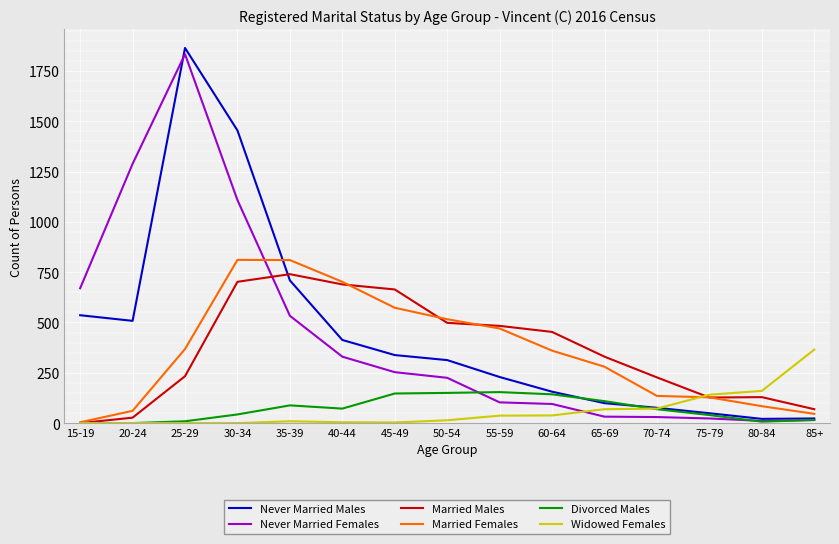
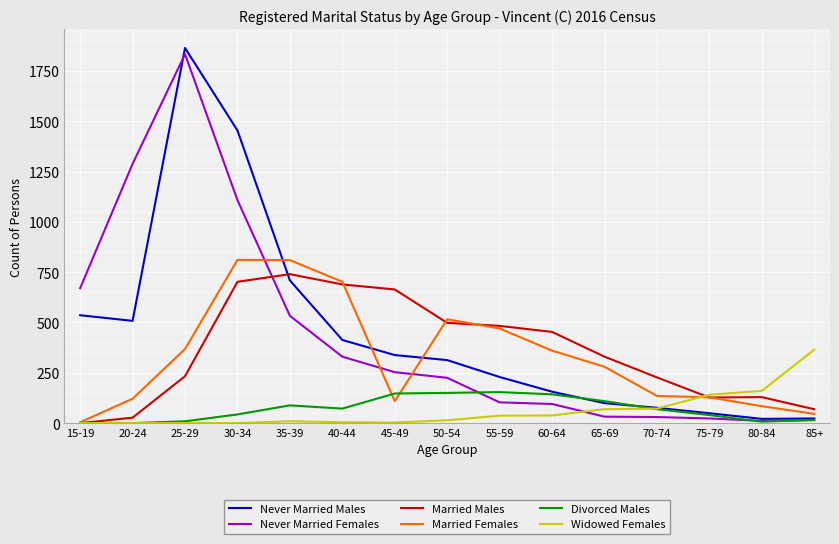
  {
    "Never Married Males": {
      "15-19": 540,
      "20-24": 510,
      "25-29": 1860,
      "30-34": 1450,
      "35-39": 710,
      "40-44": 410,
      "45-49": 340,
      "50-54": 310,
      "55-59": 230,
      "60-64": 160
    },
    "Never Married Females": {
      "15-19": 670,
      "20-24": 1290,
      "25-29": 1830,
      "30-34": 1110,
      "35-39": 530,
      "40-44": 330,
      "45-49": 250,
      "50-54": 230,
      "55-59": 100,
      "60-64": 100,
      "65-69": 30,
      "70-74": 30,
      "75-79": 20
    },
    "Married Males": {
      "20-24": 30,
      "25-29": 230,
      "30-34": 700,
      "35-39": 740,
      "40-44": 690,
      "45-49": 660,
      "50-54": 500,
      "55-59": 480,
      "60-64": 450,
      "65-69": 330,
      "70-74": 230,
      "80-84": 130,
      "85+": 70
    },
    "Married Females": {
-     "20-24": 60,
+     "20-24": 120,
      "25-29": 370,
      "30-34": 810,
      "35-39": 810,
      "40-44": 700,
-     "45-49": 570,
+     "45-49": 110,
      "50-54": 520,
      "55-59": 470,
      "60-64": 360,
      "65-69": 280,
      "70-74": 140,
      "80-84": 80,
      "85+": 50
    },
    "Divorced Males": {
      "30-34": 40,
      "35-39": 90,
      "40-44": 70,
      "45-49": 150,
      "50-54": 150,
      "55-59": 150,
      "60-64": 140
    },
    "Widowed Females": {
      "30-34": 0,
      "35-39": 10,
      "40-44": 0,
      "45-49": 0,
      "50-54": 10,
      "55-59": 40,
      "60-64": 40,
      "65-69": 70,
      "75-79": 140,
      "80-84": 160,
      "85+": 370
    }
  }
